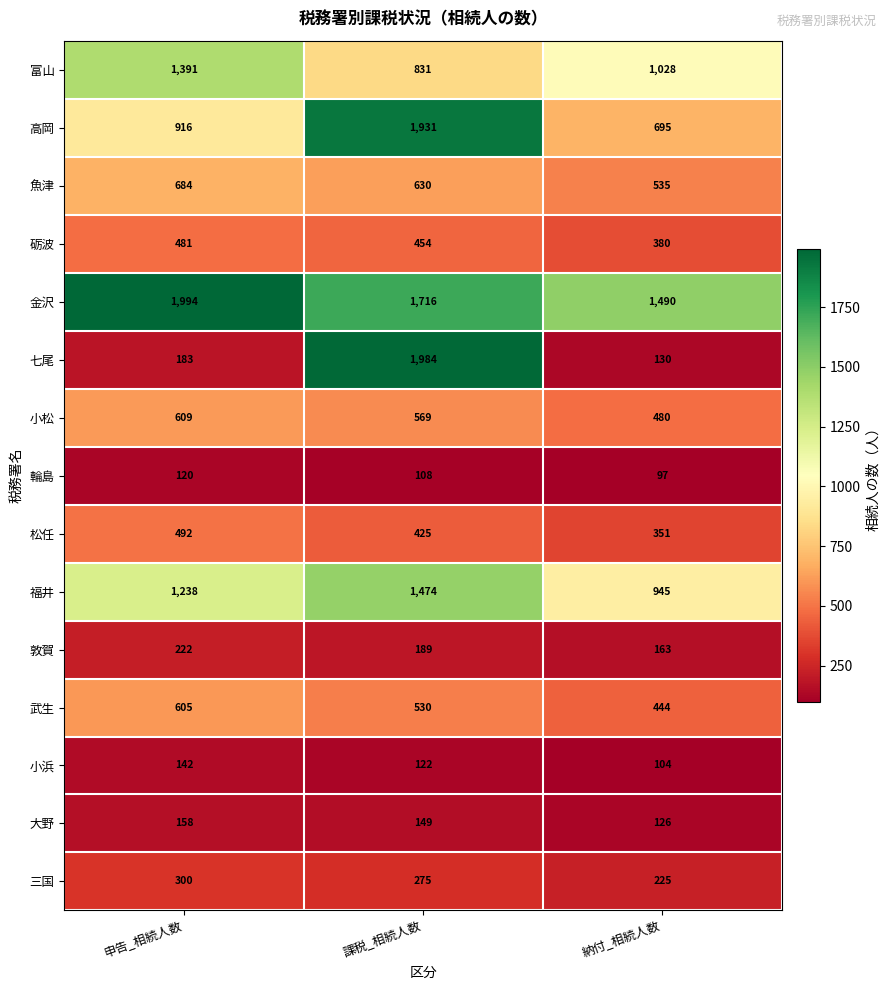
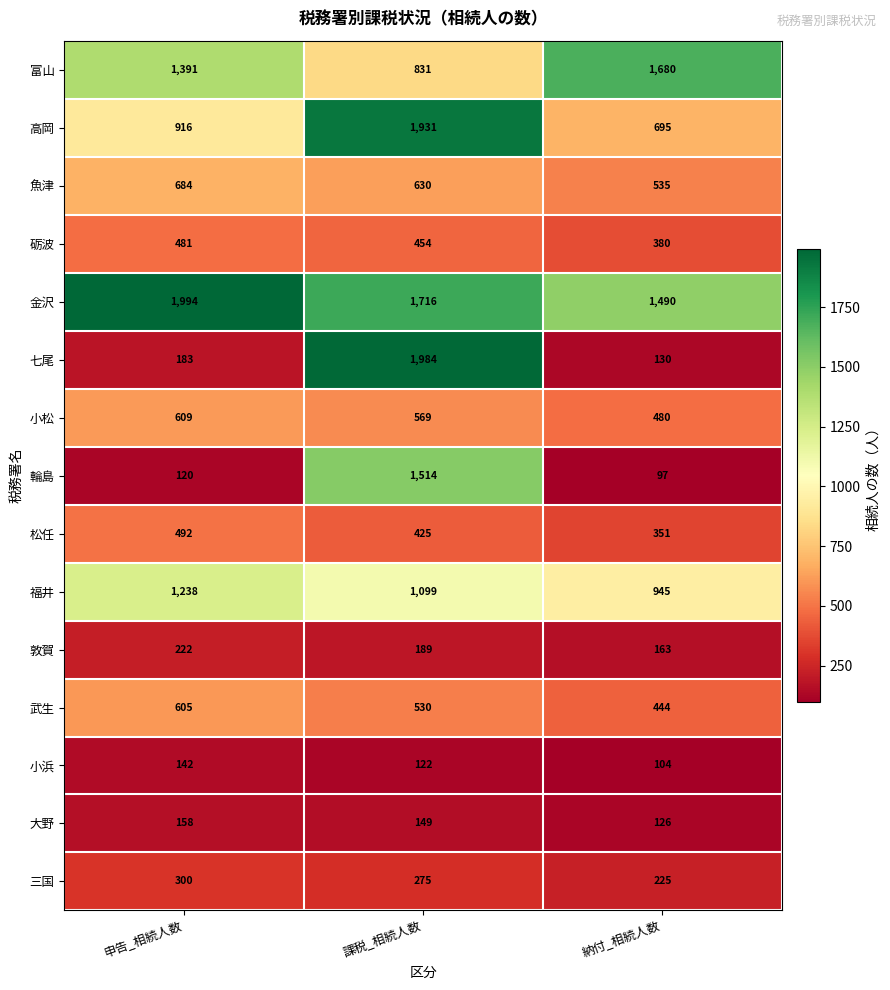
  {
    "富山": {
      "申告_相続人数": "1,391",
      "課税_相続人数": "831",
-     "納付_相続人数": "1,028"
+     "納付_相続人数": "1,680"
    },
    "高岡": {
      "申告_相続人数": "916",
      "課税_相続人数": "1,931",
      "納付_相続人数": "695"
    },
    "魚津": {
      "申告_相続人数": "684",
      "課税_相続人数": "630",
      "納付_相続人数": "535"
    },
    "砺波": {
      "申告_相続人数": "481",
      "課税_相続人数": "454",
      "納付_相続人数": "380"
    },
    "金沢": {
      "申告_相続人数": "1,994",
      "課税_相続人数": "1,716",
      "納付_相続人数": "1,490"
    },
    "七尾": {
      "申告_相続人数": "183",
      "課税_相続人数": "1,984",
      "納付_相続人数": "130"
    },
    "小松": {
      "申告_相続人数": "609",
      "課税_相続人数": "569",
      "納付_相続人数": "480"
    },
    "輪島": {
      "申告_相続人数": "120",
-     "課税_相続人数": "108",
+     "課税_相続人数": "1,514",
      "納付_相続人数": "97"
    },
    "松任": {
      "申告_相続人数": "492",
      "課税_相続人数": "425",
      "納付_相続人数": "351"
    },
    "福井": {
      "申告_相続人数": "1,238",
-     "課税_相続人数": "1,474",
+     "課税_相続人数": "1,099",
      "納付_相続人数": "945"
    },
    "敦賀": {
      "申告_相続人数": "222",
      "課税_相続人数": "189",
      "納付_相続人数": "163"
    },
    "武生": {
      "申告_相続人数": "605",
      "課税_相続人数": "530",
      "納付_相続人数": "444"
    },
    "小浜": {
      "申告_相続人数": "142",
      "課税_相続人数": "122",
      "納付_相続人数": "104"
    },
    "大野": {
      "申告_相続人数": "158",
      "課税_相続人数": "149",
      "納付_相続人数": "126"
    },
    "三国": {
      "申告_相続人数": "300",
      "課税_相続人数": "275",
      "納付_相続人数": "225"
    }
  }
